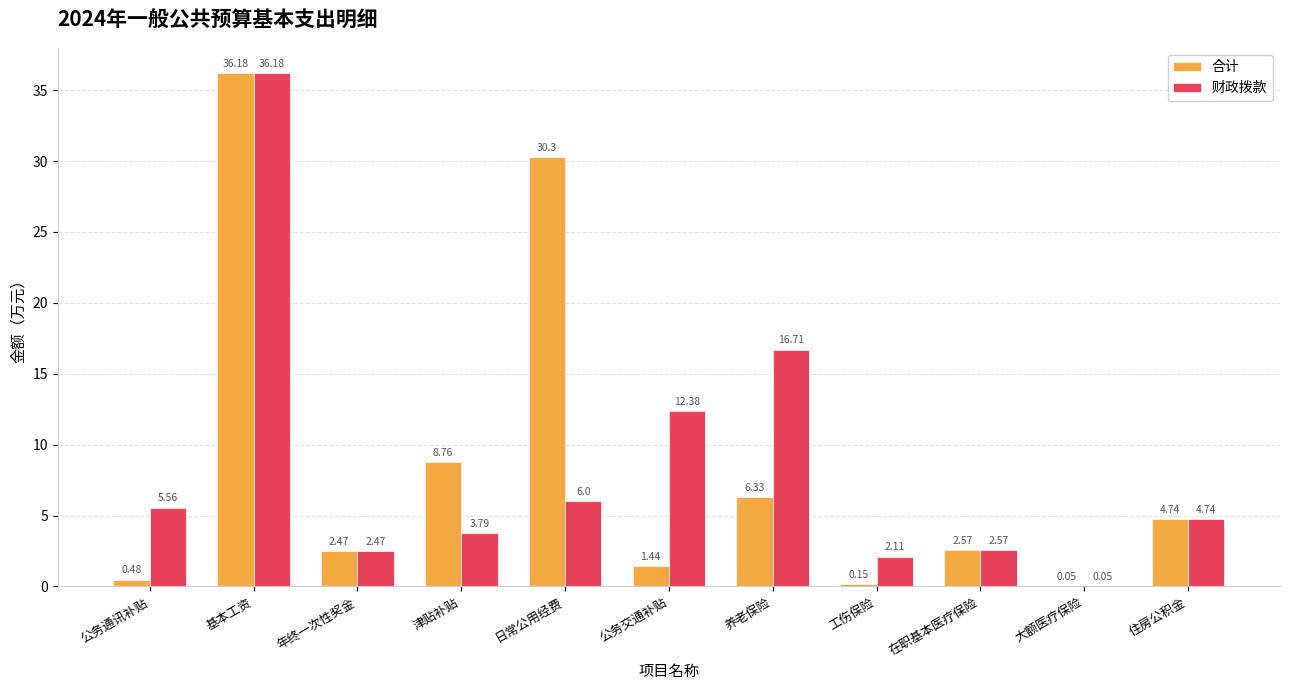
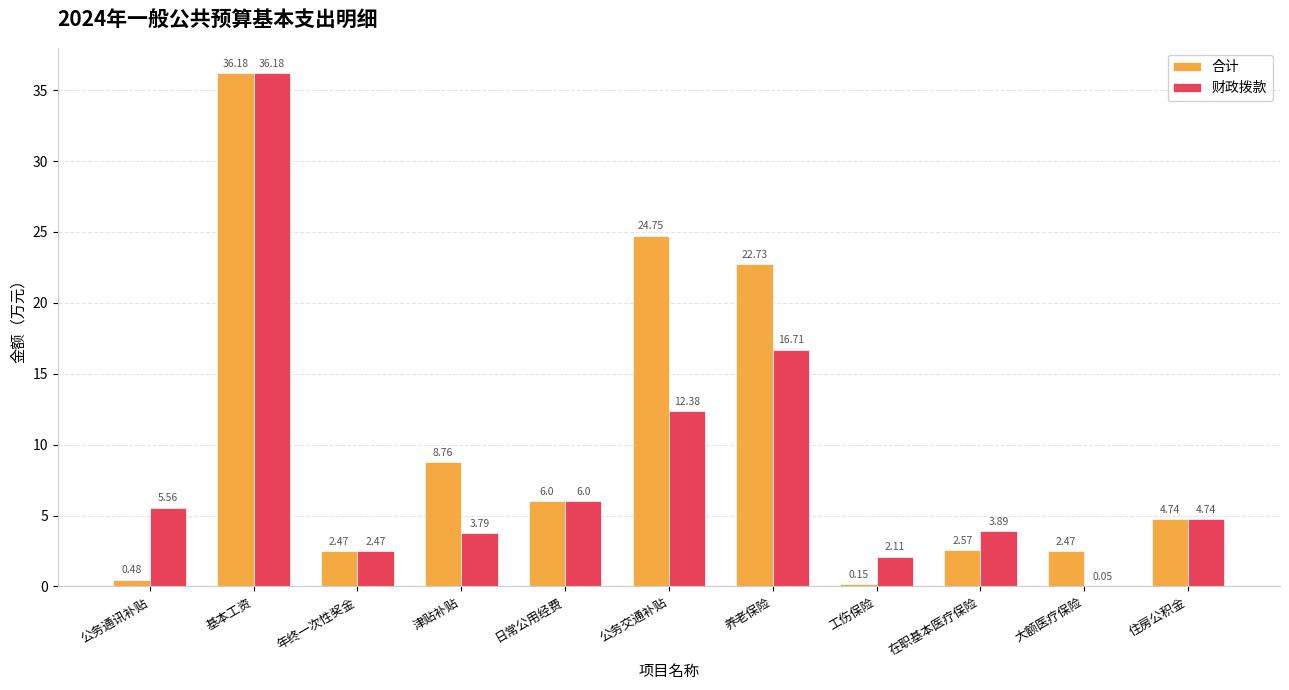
  {
    "合计": {
      "公务通讯补贴": 0.48,
      "基本工资": 36.18,
      "年终一次性奖金": 2.47,
      "津贴补贴": 8.76,
-     "日常公用经费": 30.3,
-     "公务交通补贴": 1.44,
-     "养老保险": 6.33,
+     "日常公用经费": 6.0,
+     "公务交通补贴": 24.75,
+     "养老保险": 22.73,
      "工伤保险": 0.15,
      "在职基本医疗保险": 2.57,
-     "大额医疗保险": 0.05,
+     "大额医疗保险": 2.47,
      "住房公积金": 4.74
    },
    "财政拨款": {
      "公务通讯补贴": 5.56,
      "基本工资": 36.18,
      "年终一次性奖金": 2.47,
      "津贴补贴": 3.79,
      "日常公用经费": 6.0,
      "公务交通补贴": 12.38,
      "养老保险": 16.71,
      "工伤保险": 2.11,
-     "在职基本医疗保险": 2.57,
+     "在职基本医疗保险": 3.89,
      "大额医疗保险": 0.05,
      "住房公积金": 4.74
    }
  }
